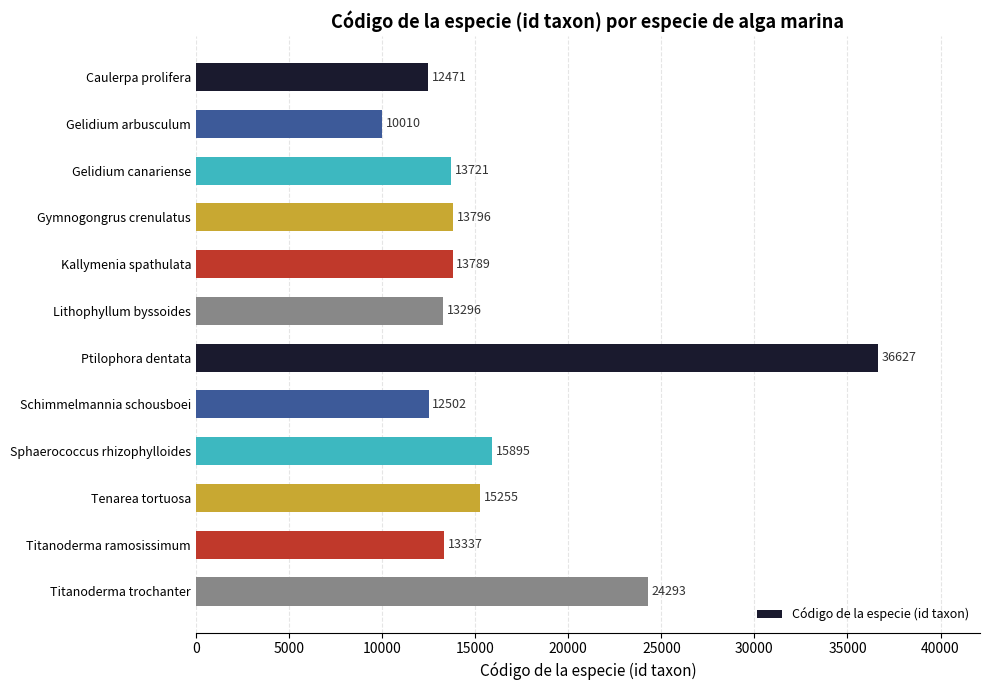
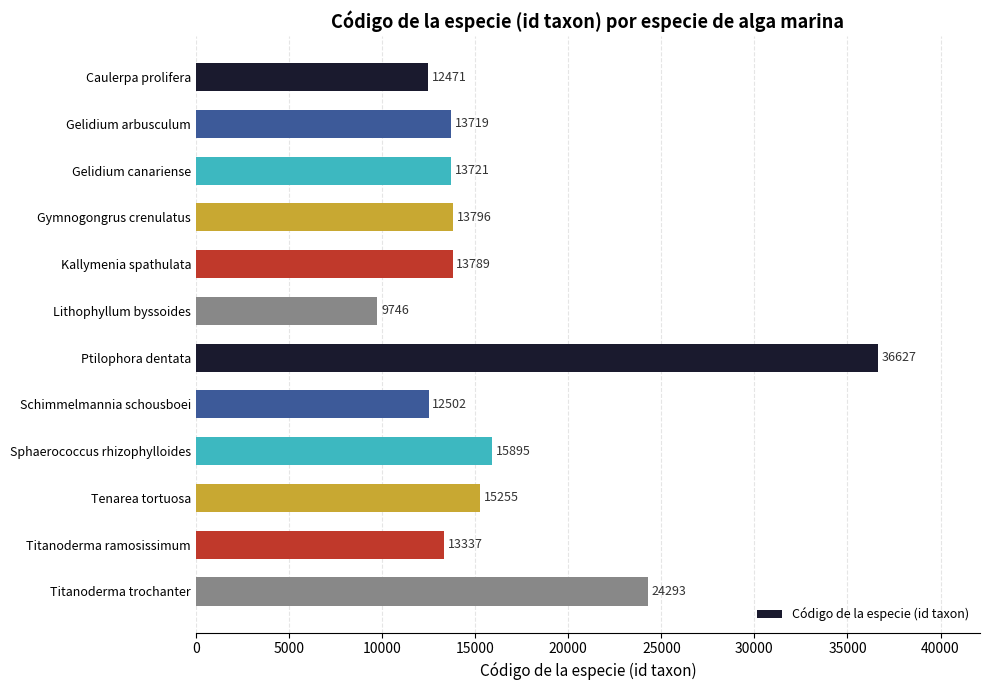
  {
    "Caulerpa prolifera": 12471,
-   "Gelidium arbusculum": 10010,
+   "Gelidium arbusculum": 13719,
    "Gelidium canariense": 13721,
    "Gymnogongrus crenulatus": 13796,
    "Kallymenia spathulata": 13789,
-   "Lithophyllum byssoides": 13296,
+   "Lithophyllum byssoides": 9746,
    "Ptilophora dentata": 36627,
    "Schimmelmannia schousboei": 12502,
    "Sphaerococcus rhizophylloides": 15895,
    "Tenarea tortuosa": 15255,
    "Titanoderma ramosissimum": 13337,
    "Titanoderma trochanter": 24293
  }
